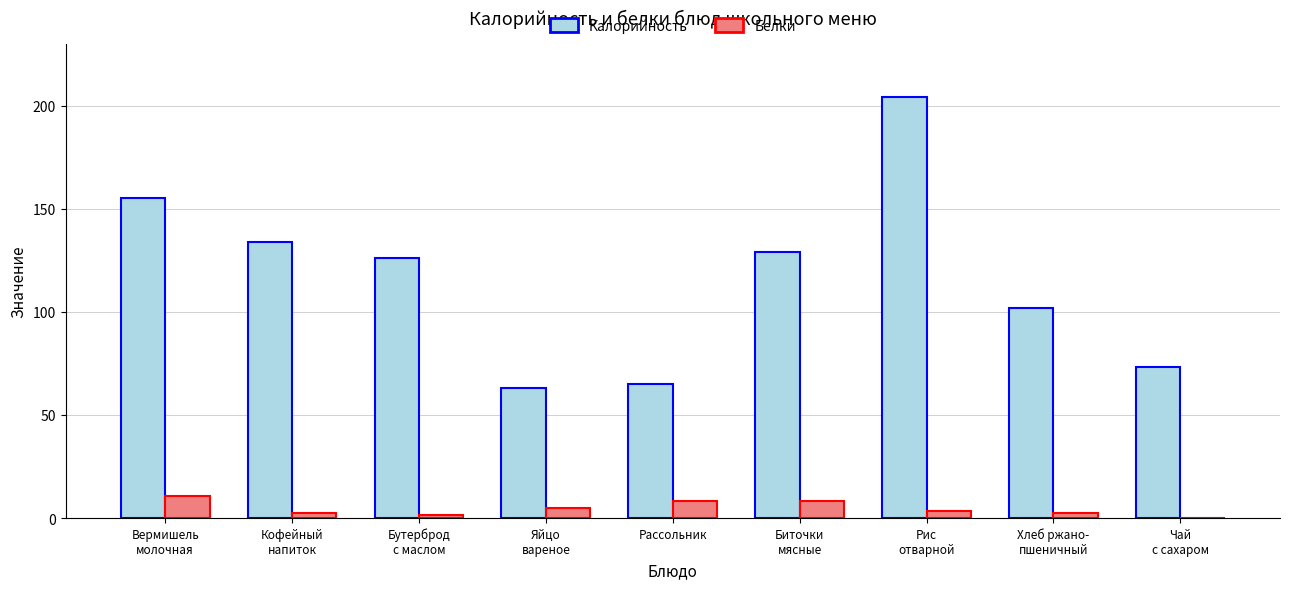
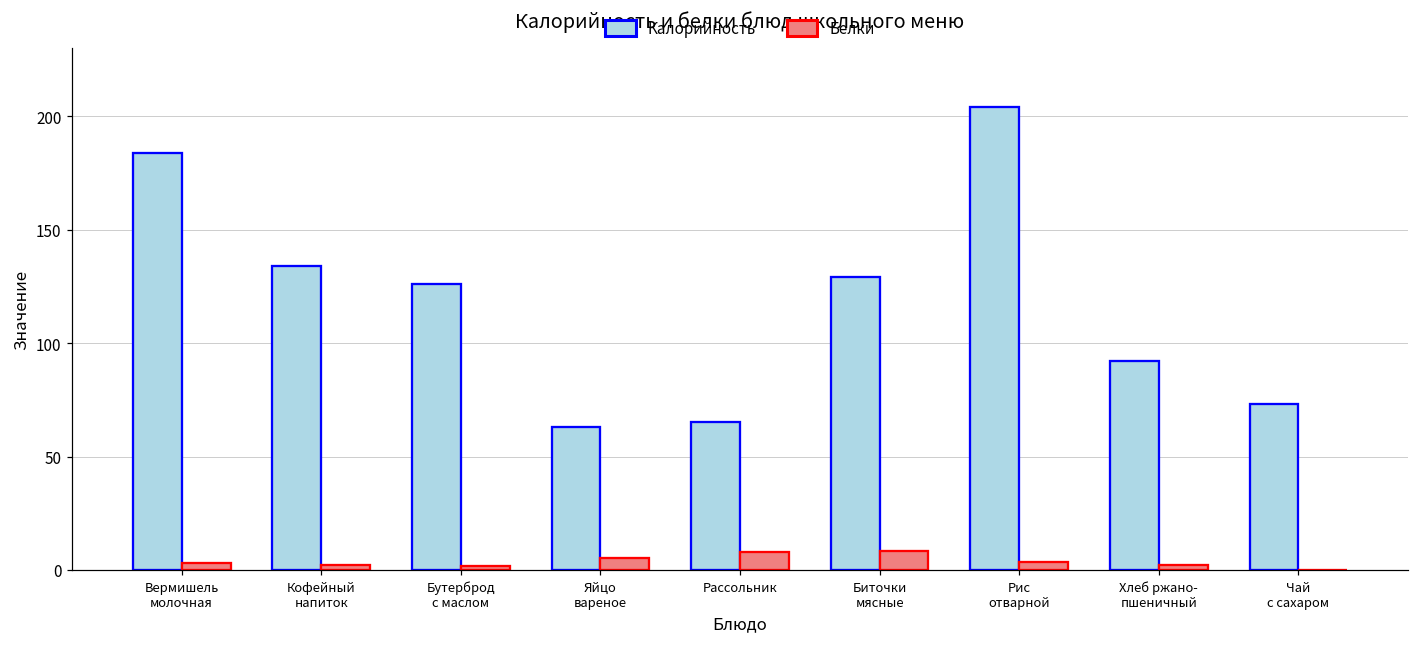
  {
    "Калорийность": {
-     "Вермишель молочная": 155,
+     "Вермишель молочная": 184,
      "Кофейный напиток": 134,
      "Бутерброд с маслом": 126,
      "Яйцо вареное": 63,
      "Рассольник": 65,
      "Биточки мясные": 129,
      "Рис отварной": 204,
-     "Хлеб ржано- пшеничный": 102,
+     "Хлеб ржано- пшеничный": 92,
      "Чай с сахаром": 73
    },
    "Белки": {
-     "Вермишель молочная": 11,
+     "Вермишель молочная": 3,
      "Кофейный напиток": 2,
      "Бутерброд с маслом": 2,
      "Яйцо вареное": 5,
      "Рассольник": 8,
      "Биточки мясные": 9,
      "Рис отварной": 4,
      "Хлеб ржано- пшеничный": 2
    }
  }
